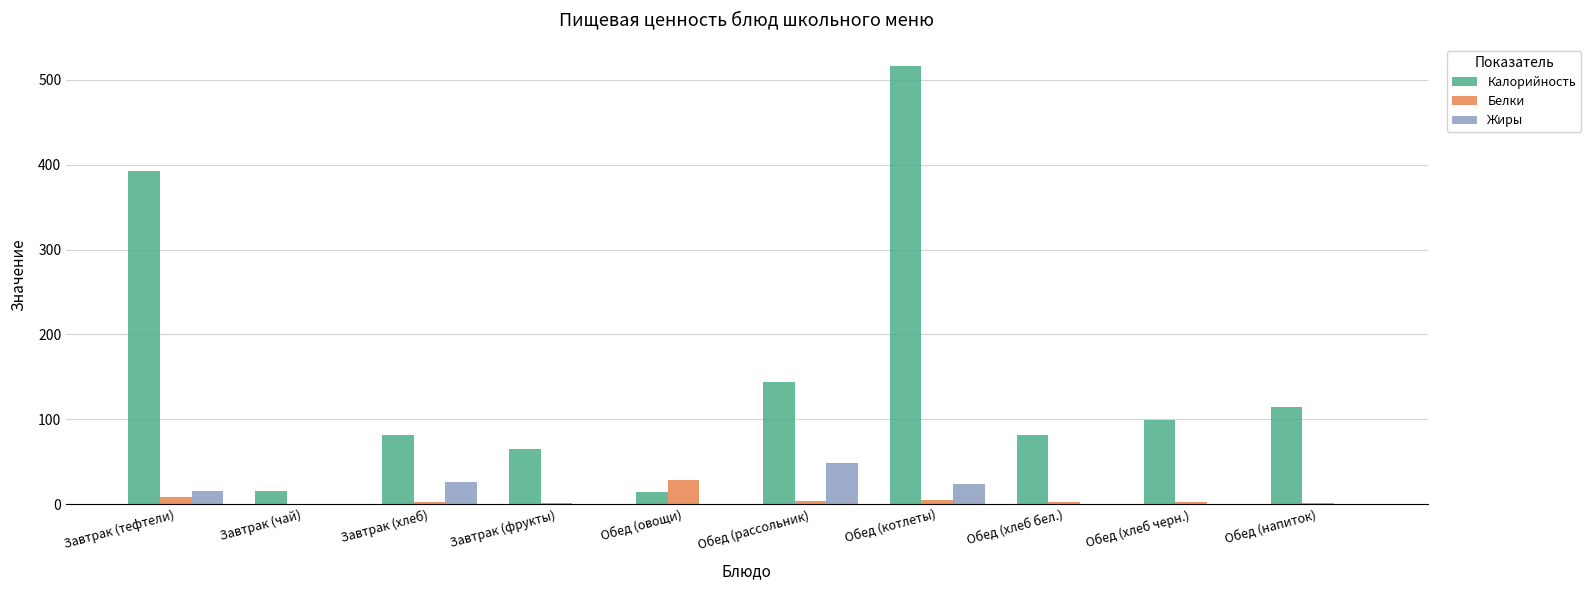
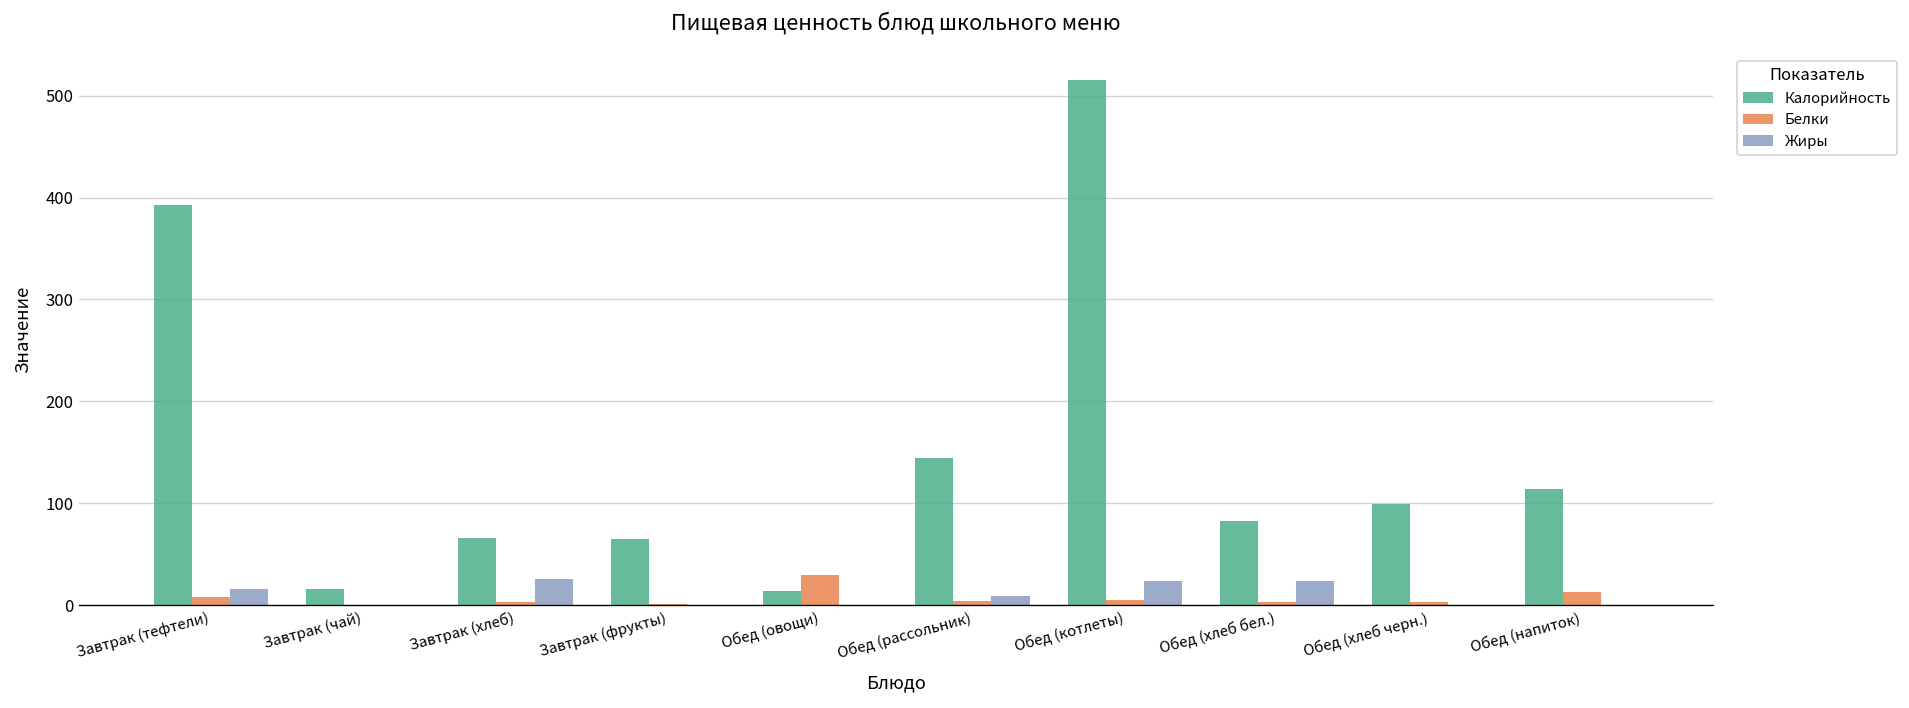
  {
    "Калорийность": {
      "Завтрак (тефтели)": 390,
      "Завтрак (чай)": 20,
-     "Завтрак (хлеб)": 80,
+     "Завтрак (хлеб)": 70,
      "Завтрак (фрукты)": 70,
      "Обед (овощи)": 10,
      "Обед (рассольник)": 140,
      "Обед (котлеты)": 520,
      "Обед (хлеб бел.)": 80,
      "Обед (хлеб черн.)": 100,
      "Обед (напиток)": 110
    },
    "Белки": {
      "Завтрак (тефтели)": 10,
      "Завтрак (чай)": 0,
      "Завтрак (хлеб)": 0,
      "Обед (овощи)": 30,
      "Обед (рассольник)": 0,
      "Обед (котлеты)": 10,
      "Обед (хлеб черн.)": 0,
-     "Обед (напиток)": 0
+     "Обед (напиток)": 10
    },
    "Жиры": {
      "Завтрак (тефтели)": 20,
      "Завтрак (чай)": 0,
      "Завтрак (хлеб)": 30,
      "Завтрак (фрукты)": 0,
      "Обед (овощи)": 0,
-     "Обед (рассольник)": 50,
+     "Обед (рассольник)": 10,
      "Обед (котлеты)": 20,
-     "Обед (хлеб бел.)": 0,
+     "Обед (хлеб бел.)": 20,
      "Обед (хлеб черн.)": 0,
      "Обед (напиток)": 0
    }
  }
